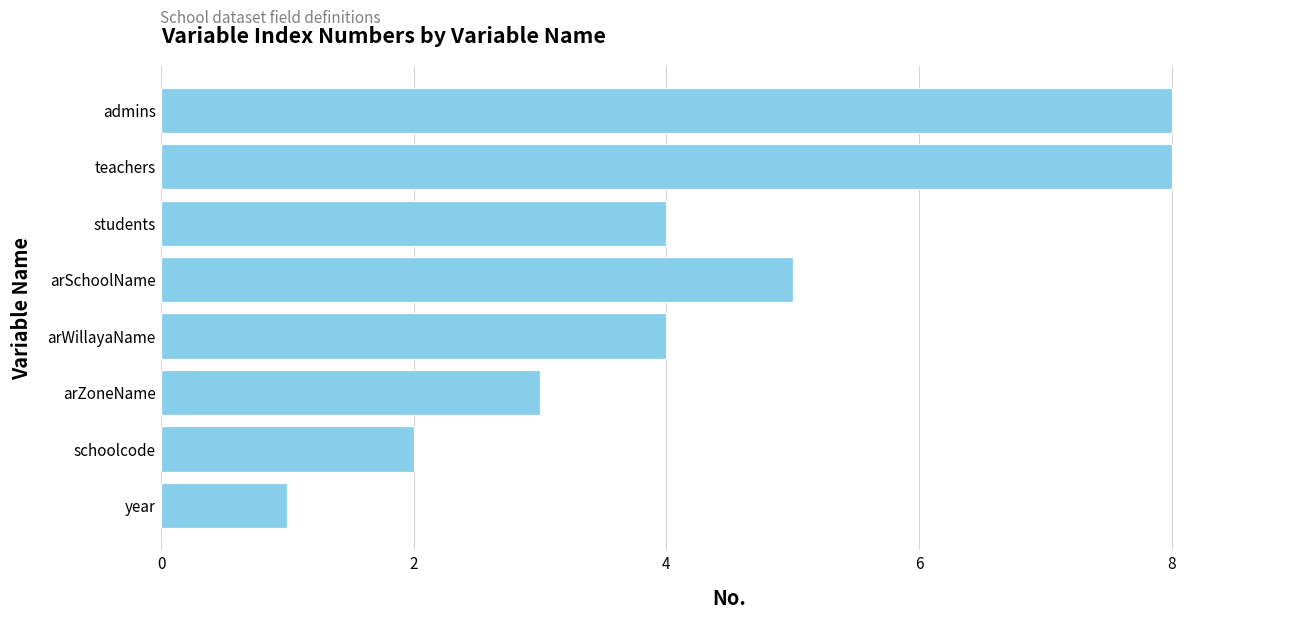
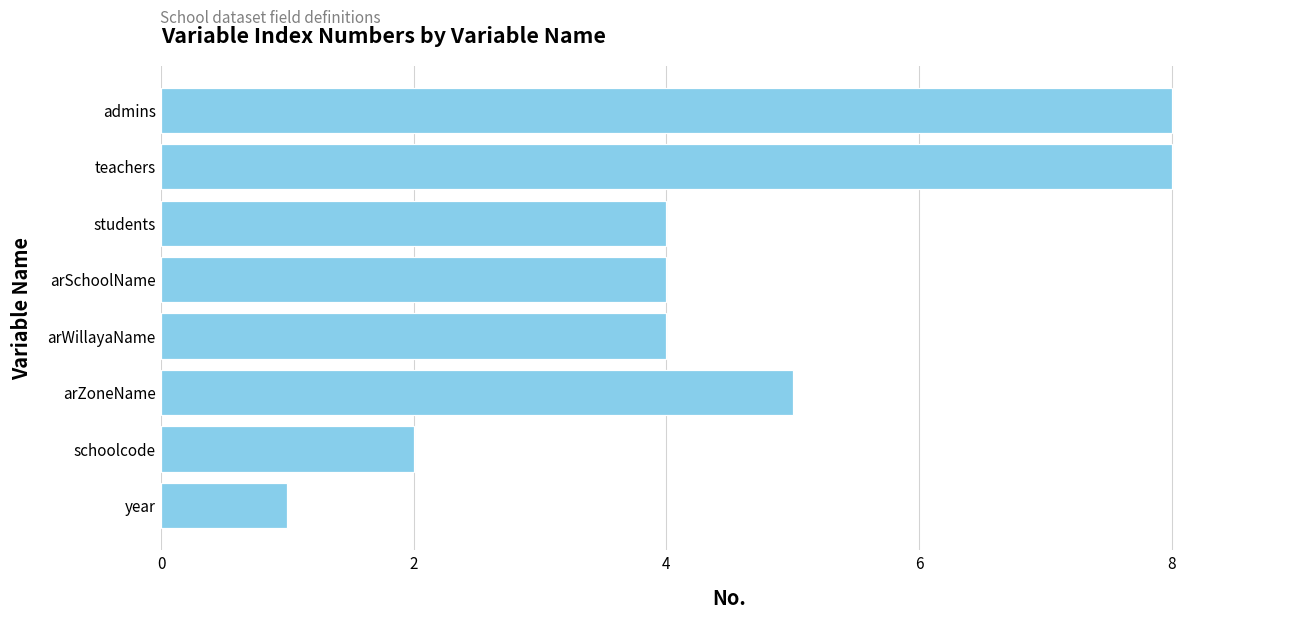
  {
    "admins": 8,
    "teachers": 8,
    "students": 4,
-   "arSchoolName": 5,
+   "arSchoolName": 4,
    "arWillayaName": 4,
-   "arZoneName": 3,
+   "arZoneName": 5,
    "schoolcode": 2,
    "year": 1
  }
